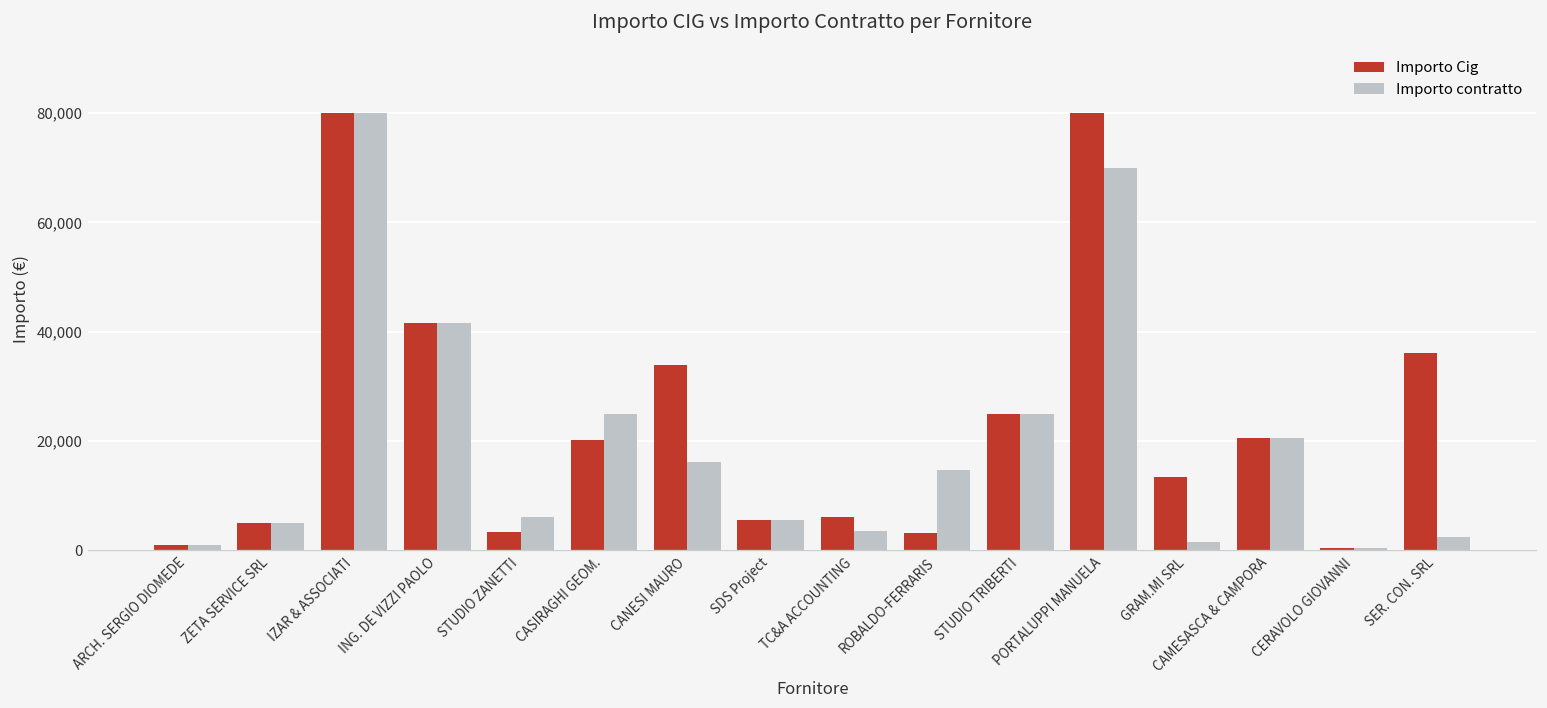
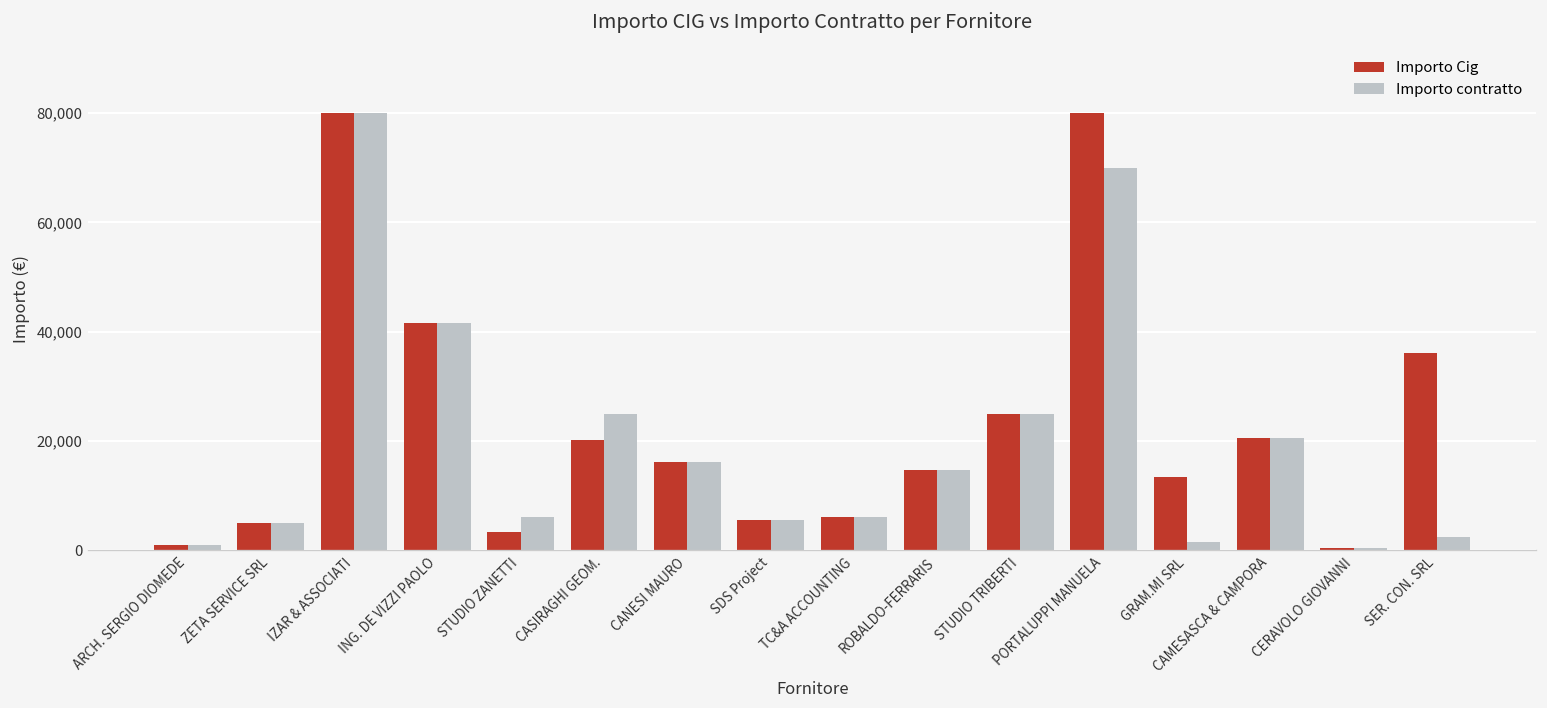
  {
    "Importo Cig": {
      "ARCH. SERGIO DIOMEDE": "1,000",
      "ZETA SERVICE SRL": "5,000",
      "IZAR & ASSOCIATI": "80,000",
      "ING. DE VIZZI PAOLO": "42,000",
      "STUDIO ZANETTI": "3,000",
      "CASIRAGHI GEOM.": "20,000",
-     "CANESI MAURO": "34,000",
+     "CANESI MAURO": "16,000",
      "SDS Project": "6,000",
      "TC&A ACCOUNTING": "6,000",
-     "ROBALDO-FERRARIS": "3,000",
+     "ROBALDO-FERRARIS": "15,000",
      "STUDIO TRIBERTI": "25,000",
      "PORTALUPPI MANUELA": "80,000",
      "GRAM.MI SRL": "13,000",
      "CAMESASCA & CAMPORA": "21,000",
      "SER. CON. SRL": "36,000"
    },
    "Importo contratto": {
      "ARCH. SERGIO DIOMEDE": "1,000",
      "ZETA SERVICE SRL": "5,000",
      "IZAR & ASSOCIATI": "80,000",
      "ING. DE VIZZI PAOLO": "42,000",
      "STUDIO ZANETTI": "6,000",
      "CASIRAGHI GEOM.": "25,000",
      "CANESI MAURO": "16,000",
      "SDS Project": "6,000",
-     "TC&A ACCOUNTING": "3,000",
+     "TC&A ACCOUNTING": "6,000",
      "ROBALDO-FERRARIS": "15,000",
      "STUDIO TRIBERTI": "25,000",
      "PORTALUPPI MANUELA": "70,000",
      "GRAM.MI SRL": "2,000",
      "CAMESASCA & CAMPORA": "21,000",
      "SER. CON. SRL": "2,000"
    }
  }
